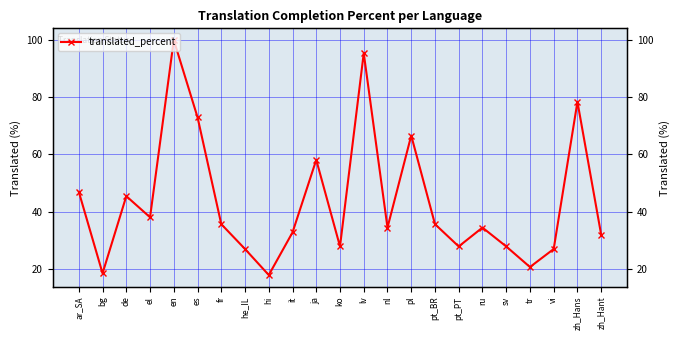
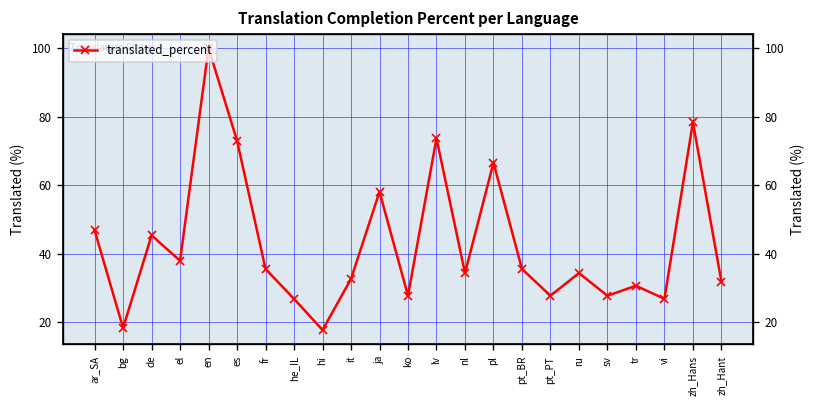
  {
    "ar_SA": 47,
    "bg": 18,
    "de": 45,
    "el": 38,
    "es": 73,
    "fr": 36,
    "he_IL": 27,
    "hi": 18,
    "it": 33,
    "ja": 58,
    "ko": 28,
-   "lv": 95,
+   "lv": 74,
    "nl": 34,
    "pl": 67,
    "pt_BR": 36,
    "pt_PT": 28,
    "ru": 34,
    "sv": 28,
-   "tr": 21,
+   "tr": 31,
    "vi": 27,
    "zh_Hans": 78,
    "zh_Hant": 32
  }
